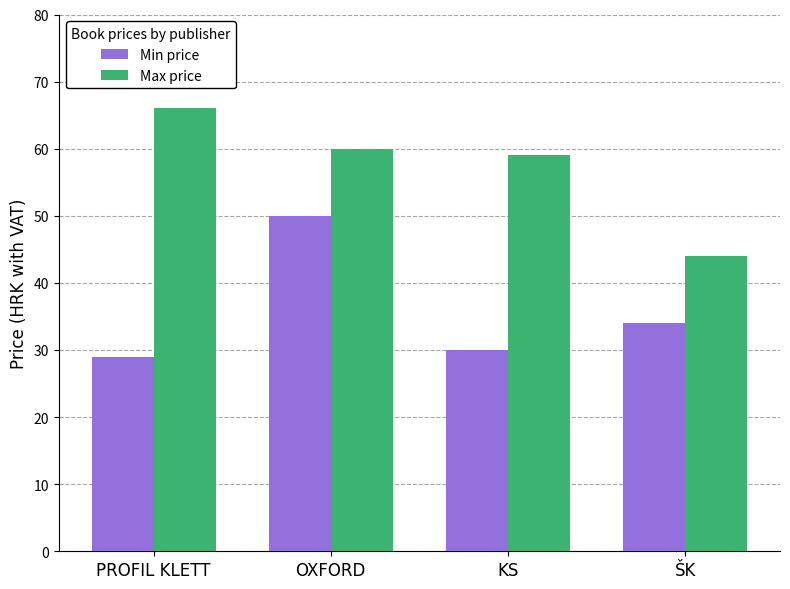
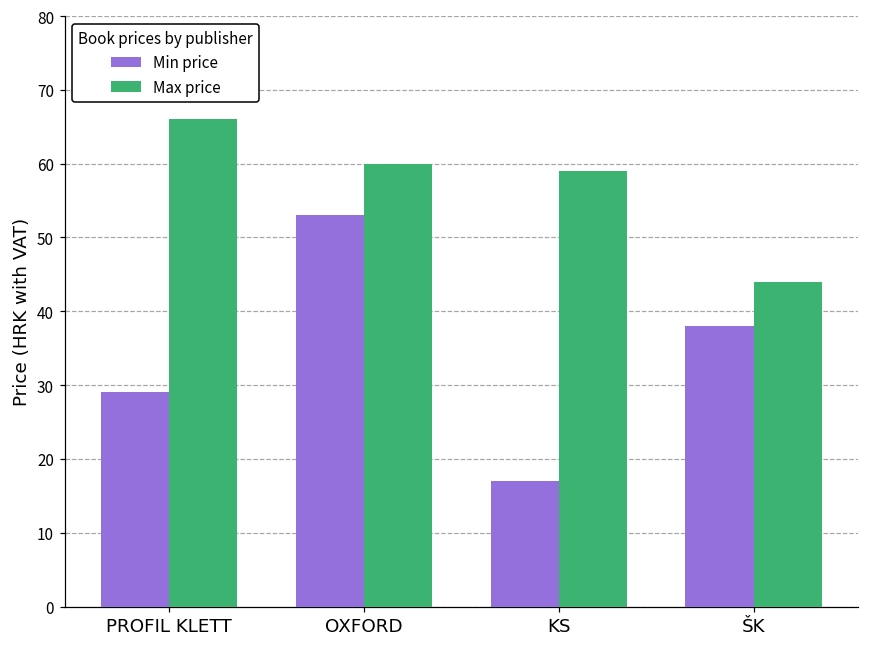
  {
    "Min price": {
      "PROFIL KLETT": 29,
-     "OXFORD": 50,
-     "KS": 30,
-     "ŠK": 34
+     "OXFORD": 53,
+     "KS": 17,
+     "ŠK": 38
    },
    "Max price": {
      "PROFIL KLETT": 66,
      "OXFORD": 60,
      "KS": 59,
      "ŠK": 44
    }
  }
